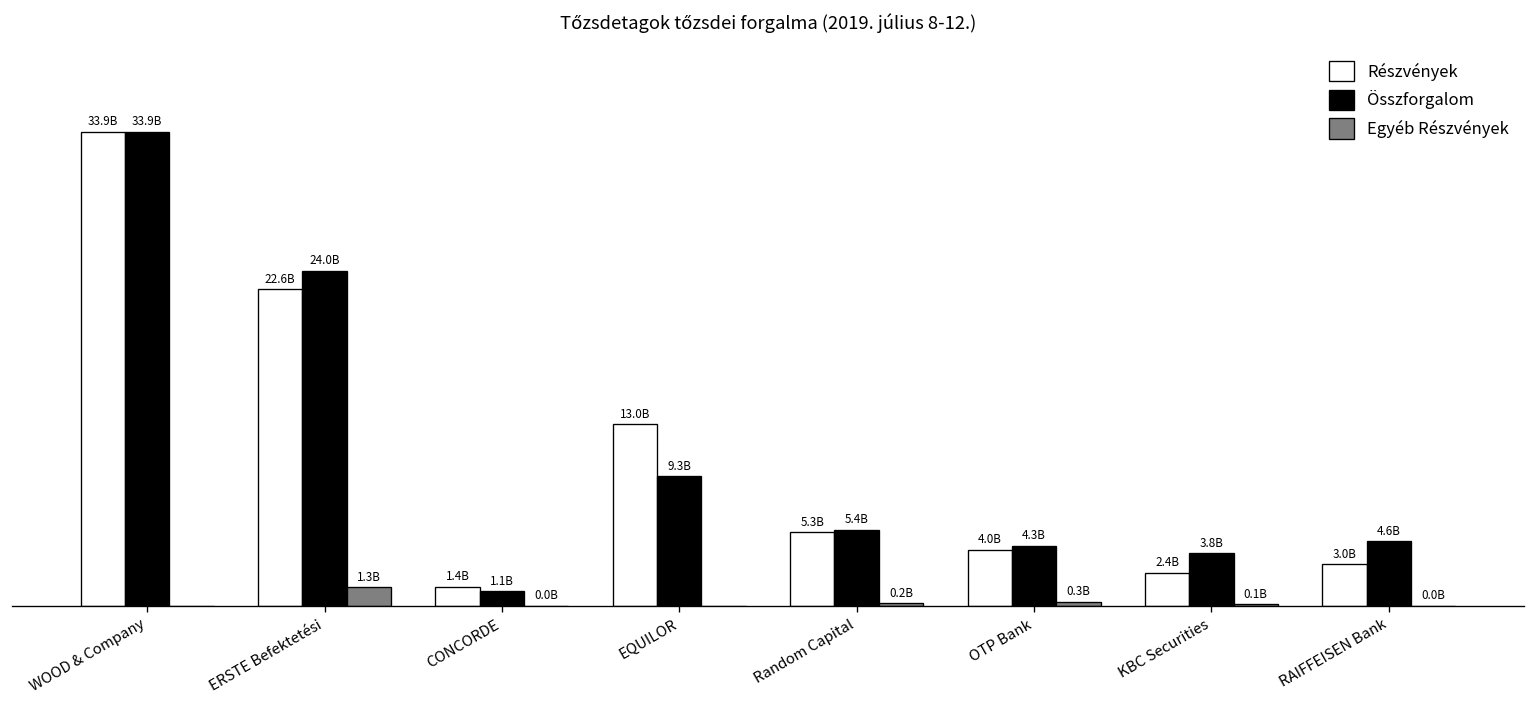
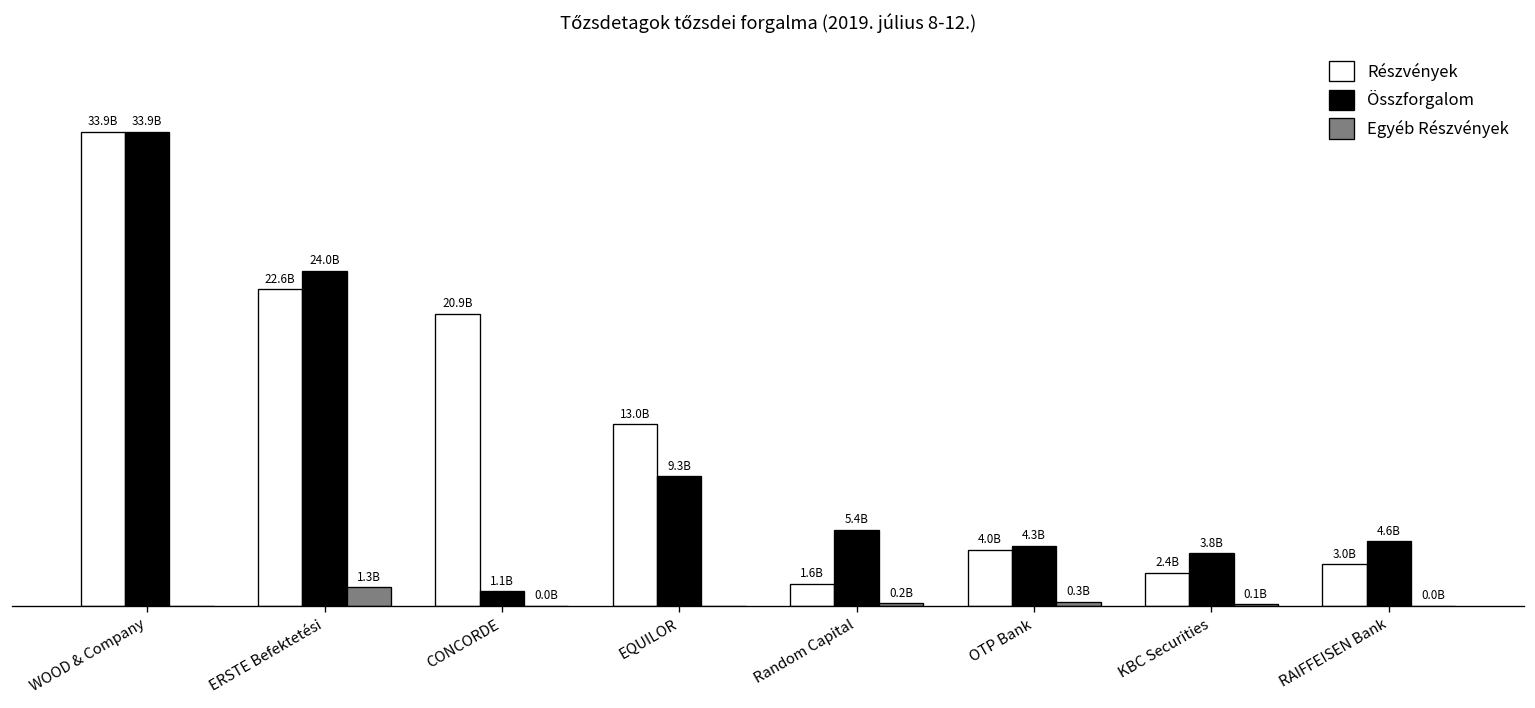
  {
    "Részvények": {
      "WOOD & Company": "33.9B",
      "ERSTE Befektetési": "22.6B",
-     "CONCORDE": "1.4B",
+     "CONCORDE": "20.9B",
      "EQUILOR": "13.0B",
-     "Random Capital": "5.3B",
+     "Random Capital": "1.6B",
      "OTP Bank": "4.0B",
      "KBC Securities": "2.4B",
      "RAIFFEISEN Bank": "3.0B"
    },
    "Összforgalom": {
      "WOOD & Company": "33.9B",
      "ERSTE Befektetési": "24.0B",
      "CONCORDE": "1.1B",
      "EQUILOR": "9.3B",
      "Random Capital": "5.4B",
      "OTP Bank": "4.3B",
      "KBC Securities": "3.8B",
      "RAIFFEISEN Bank": "4.6B"
    },
    "Egyéb Részvények": {
      "ERSTE Befektetési": "1.3B",
      "Random Capital": "0.2B",
      "OTP Bank": "0.3B",
      "KBC Securities": "0.1B"
    }
  }
